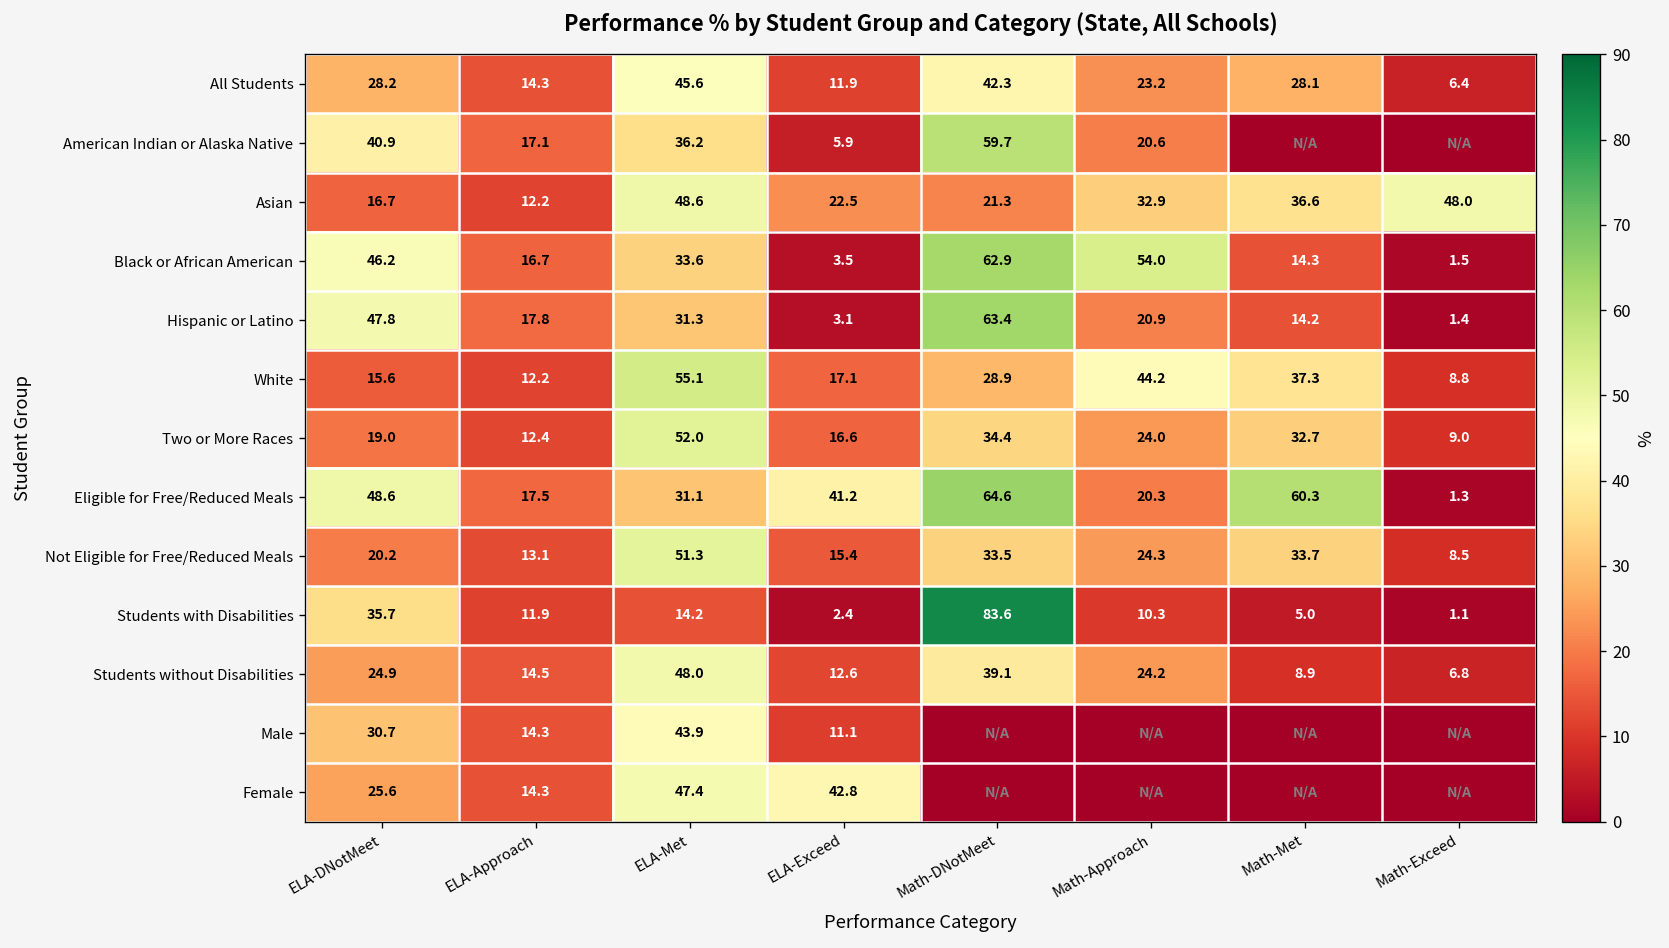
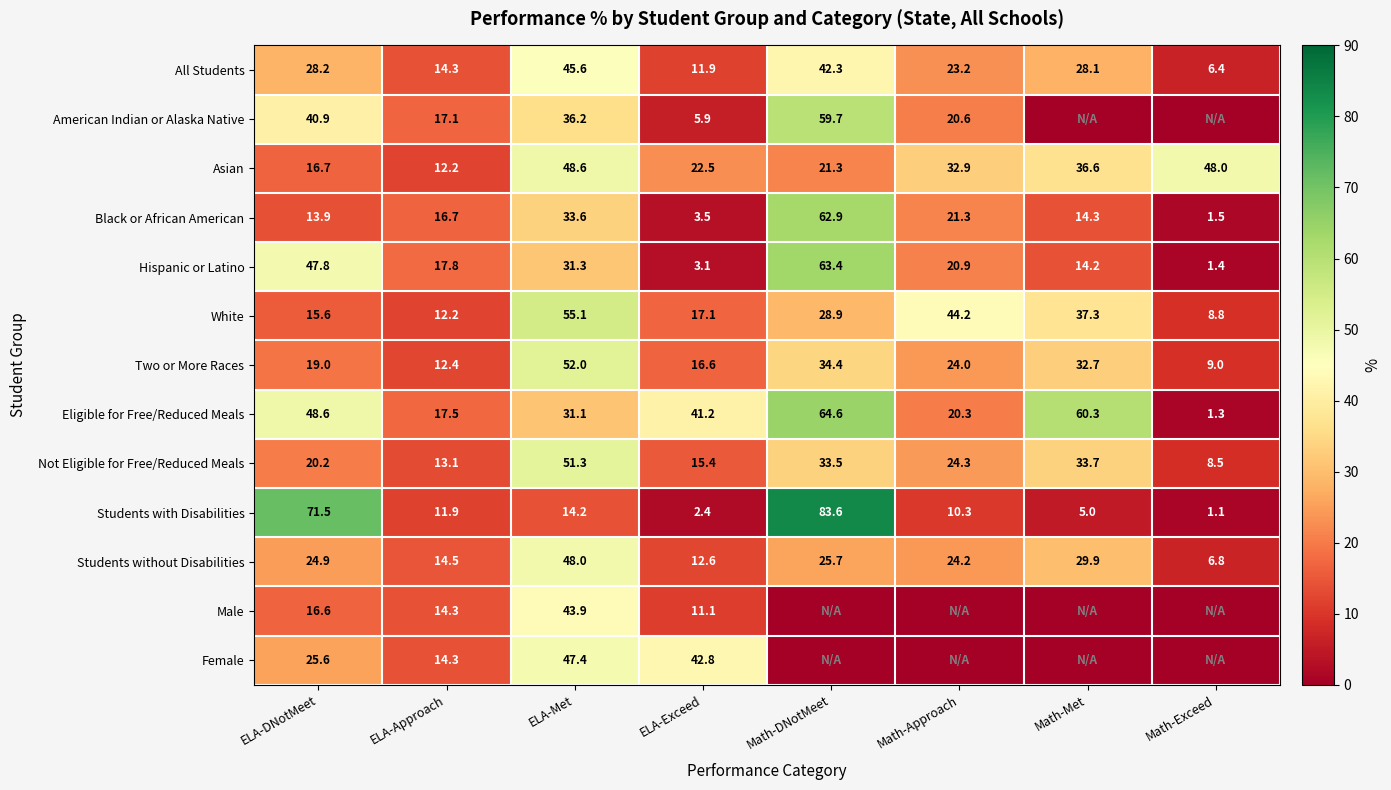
  {
    "All Students": {
      "ELA-DNotMeet": 28.2,
      "ELA-Approach": 14.3,
      "ELA-Met": 45.6,
      "ELA-Exceed": 11.9,
      "Math-DNotMeet": 42.3,
      "Math-Approach": 23.2,
      "Math-Met": 28.1,
      "Math-Exceed": 6.4
    },
    "American Indian or Alaska Native": {
      "ELA-DNotMeet": 40.9,
      "ELA-Approach": 17.1,
      "ELA-Met": 36.2,
      "ELA-Exceed": 5.9,
      "Math-DNotMeet": 59.7,
      "Math-Approach": 20.6
    },
    "Asian": {
      "ELA-DNotMeet": 16.7,
      "ELA-Approach": 12.2,
      "ELA-Met": 48.6,
      "ELA-Exceed": 22.5,
      "Math-DNotMeet": 21.3,
      "Math-Approach": 32.9,
      "Math-Met": 36.6,
      "Math-Exceed": 48.0
    },
    "Black or African American": {
-     "ELA-DNotMeet": 46.2,
+     "ELA-DNotMeet": 13.9,
      "ELA-Approach": 16.7,
      "ELA-Met": 33.6,
      "ELA-Exceed": 3.5,
      "Math-DNotMeet": 62.9,
-     "Math-Approach": 54.0,
+     "Math-Approach": 21.3,
      "Math-Met": 14.3,
      "Math-Exceed": 1.5
    },
    "Hispanic or Latino": {
      "ELA-DNotMeet": 47.8,
      "ELA-Approach": 17.8,
      "ELA-Met": 31.3,
      "ELA-Exceed": 3.1,
      "Math-DNotMeet": 63.4,
      "Math-Approach": 20.9,
      "Math-Met": 14.2,
      "Math-Exceed": 1.4
    },
    "White": {
      "ELA-DNotMeet": 15.6,
      "ELA-Approach": 12.2,
      "ELA-Met": 55.1,
      "ELA-Exceed": 17.1,
      "Math-DNotMeet": 28.9,
      "Math-Approach": 44.2,
      "Math-Met": 37.3,
      "Math-Exceed": 8.8
    },
    "Two or More Races": {
      "ELA-DNotMeet": 19.0,
      "ELA-Approach": 12.4,
      "ELA-Met": 52.0,
      "ELA-Exceed": 16.6,
      "Math-DNotMeet": 34.4,
      "Math-Approach": 24.0,
      "Math-Met": 32.7,
      "Math-Exceed": 9.0
    },
    "Eligible for Free/Reduced Meals": {
      "ELA-DNotMeet": 48.6,
      "ELA-Approach": 17.5,
      "ELA-Met": 31.1,
      "ELA-Exceed": 41.2,
      "Math-DNotMeet": 64.6,
      "Math-Approach": 20.3,
      "Math-Met": 60.3,
      "Math-Exceed": 1.3
    },
    "Not Eligible for Free/Reduced Meals": {
      "ELA-DNotMeet": 20.2,
      "ELA-Approach": 13.1,
      "ELA-Met": 51.3,
      "ELA-Exceed": 15.4,
      "Math-DNotMeet": 33.5,
      "Math-Approach": 24.3,
      "Math-Met": 33.7,
      "Math-Exceed": 8.5
    },
    "Students with Disabilities": {
-     "ELA-DNotMeet": 35.7,
+     "ELA-DNotMeet": 71.5,
      "ELA-Approach": 11.9,
      "ELA-Met": 14.2,
      "ELA-Exceed": 2.4,
      "Math-DNotMeet": 83.6,
      "Math-Approach": 10.3,
      "Math-Met": 5.0,
      "Math-Exceed": 1.1
    },
    "Students without Disabilities": {
      "ELA-DNotMeet": 24.9,
      "ELA-Approach": 14.5,
      "ELA-Met": 48.0,
      "ELA-Exceed": 12.6,
-     "Math-DNotMeet": 39.1,
+     "Math-DNotMeet": 25.7,
      "Math-Approach": 24.2,
-     "Math-Met": 8.9,
+     "Math-Met": 29.9,
      "Math-Exceed": 6.8
    },
    "Male": {
-     "ELA-DNotMeet": 30.7,
+     "ELA-DNotMeet": 16.6,
      "ELA-Approach": 14.3,
      "ELA-Met": 43.9,
      "ELA-Exceed": 11.1
    },
    "Female": {
      "ELA-DNotMeet": 25.6,
      "ELA-Approach": 14.3,
      "ELA-Met": 47.4,
      "ELA-Exceed": 42.8
    }
  }
